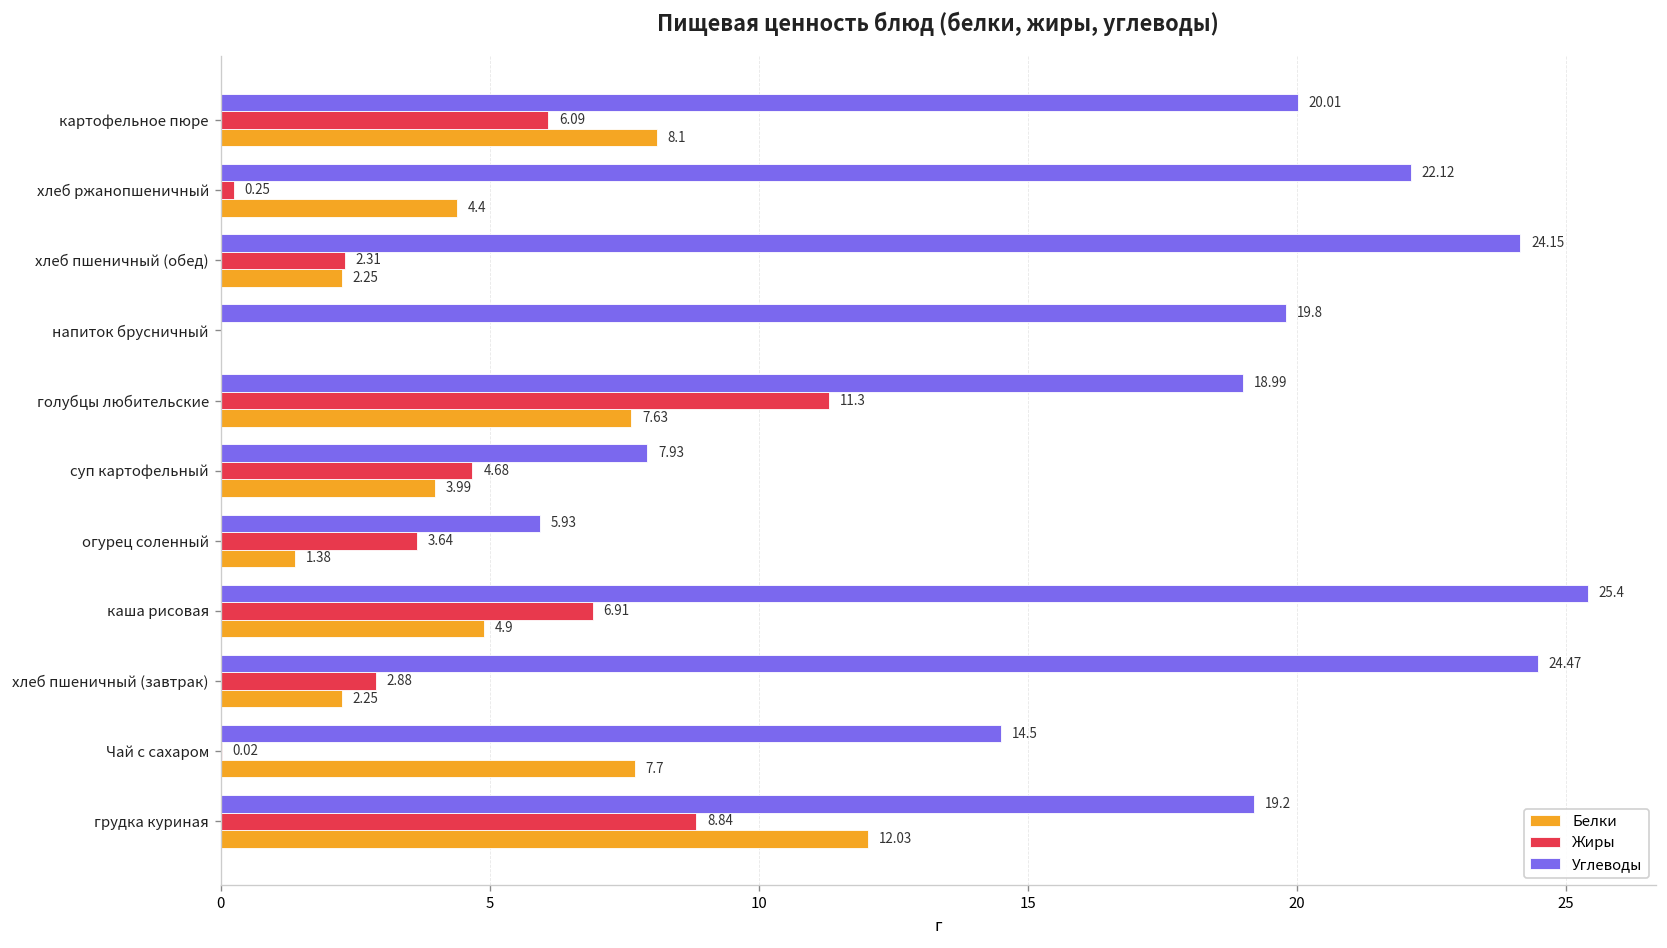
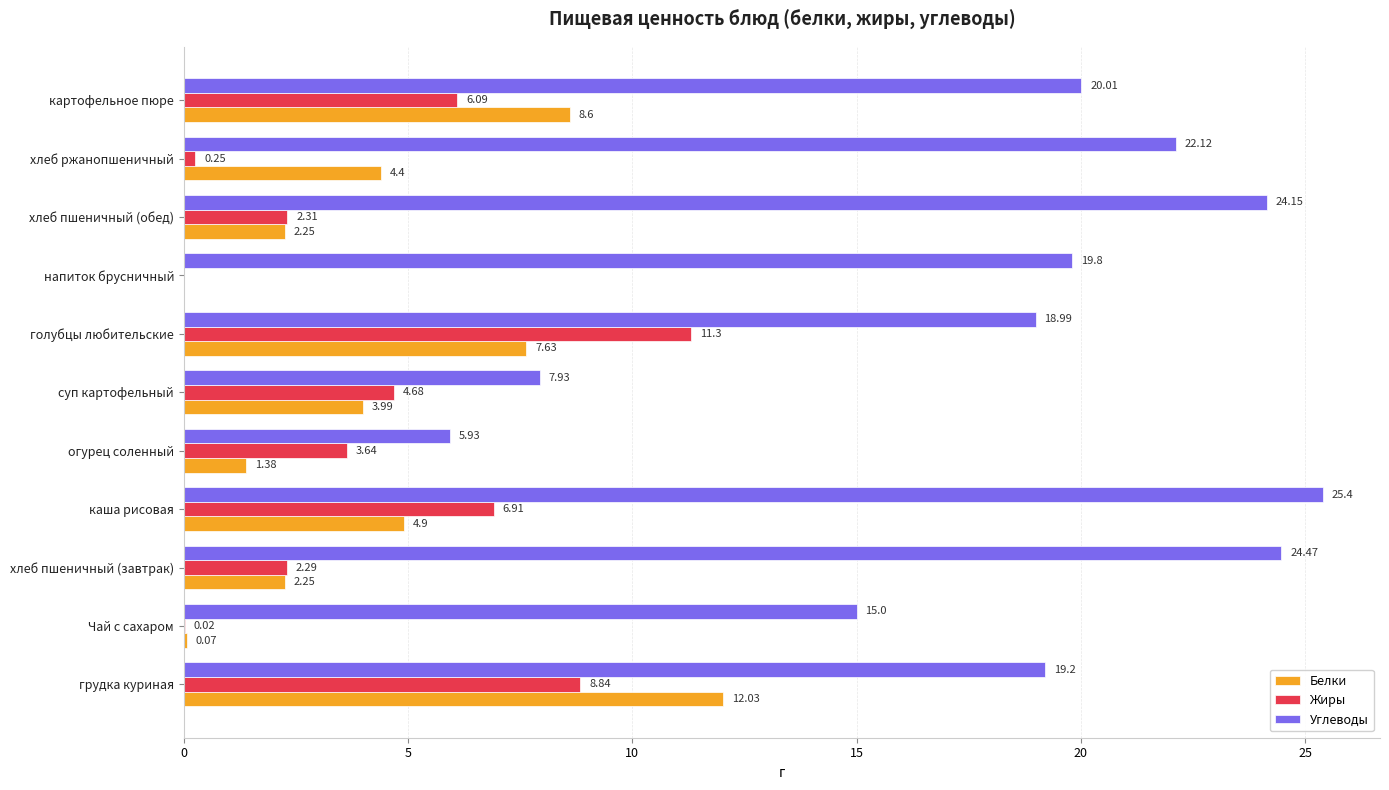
  {
    "Белки": {
-     "картофельное пюре": 8.1,
+     "картофельное пюре": 8.6,
      "хлеб ржанопшеничный": 4.4,
      "хлеб пшеничный (обед)": 2.25,
      "голубцы любительские": 7.63,
      "суп картофельный": 3.99,
      "огурец соленный": 1.38,
      "каша рисовая": 4.9,
      "хлеб пшеничный (завтрак)": 2.25,
-     "Чай с сахаром": 7.7,
+     "Чай с сахаром": 0.07,
      "грудка куриная": 12.03
    },
    "Жиры": {
      "картофельное пюре": 6.09,
      "хлеб ржанопшеничный": 0.25,
      "хлеб пшеничный (обед)": 2.31,
      "голубцы любительские": 11.3,
      "суп картофельный": 4.68,
      "огурец соленный": 3.64,
      "каша рисовая": 6.91,
-     "хлеб пшеничный (завтрак)": 2.88,
+     "хлеб пшеничный (завтрак)": 2.29,
      "Чай с сахаром": 0.02,
      "грудка куриная": 8.84
    },
    "Углеводы": {
      "картофельное пюре": 20.01,
      "хлеб ржанопшеничный": 22.12,
      "хлеб пшеничный (обед)": 24.15,
      "напиток брусничный": 19.8,
      "голубцы любительские": 18.99,
      "суп картофельный": 7.93,
      "огурец соленный": 5.93,
      "каша рисовая": 25.4,
      "хлеб пшеничный (завтрак)": 24.47,
-     "Чай с сахаром": 14.5,
+     "Чай с сахаром": 15.0,
      "грудка куриная": 19.2
    }
  }
